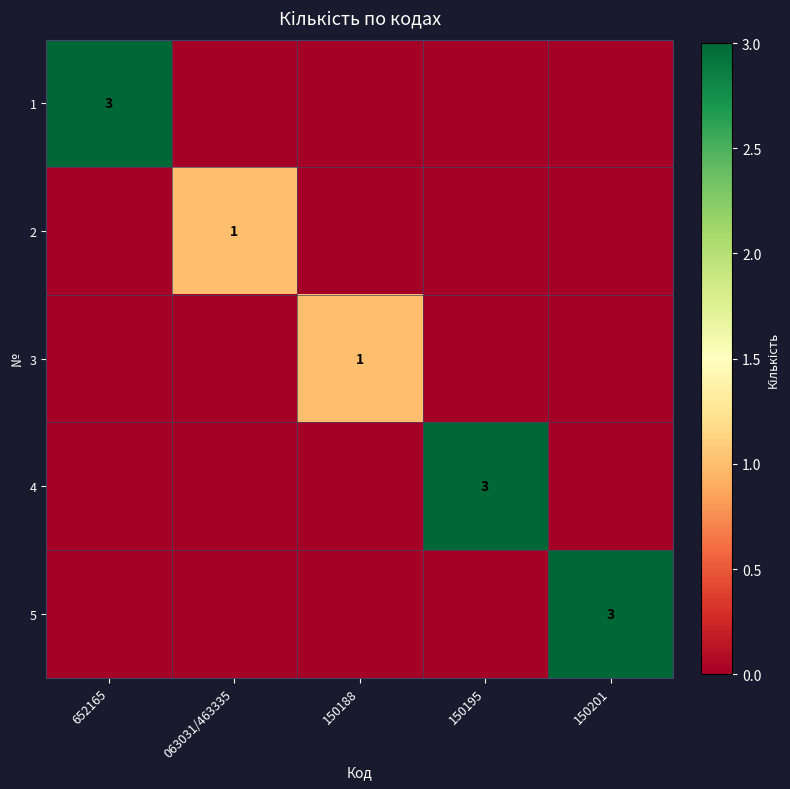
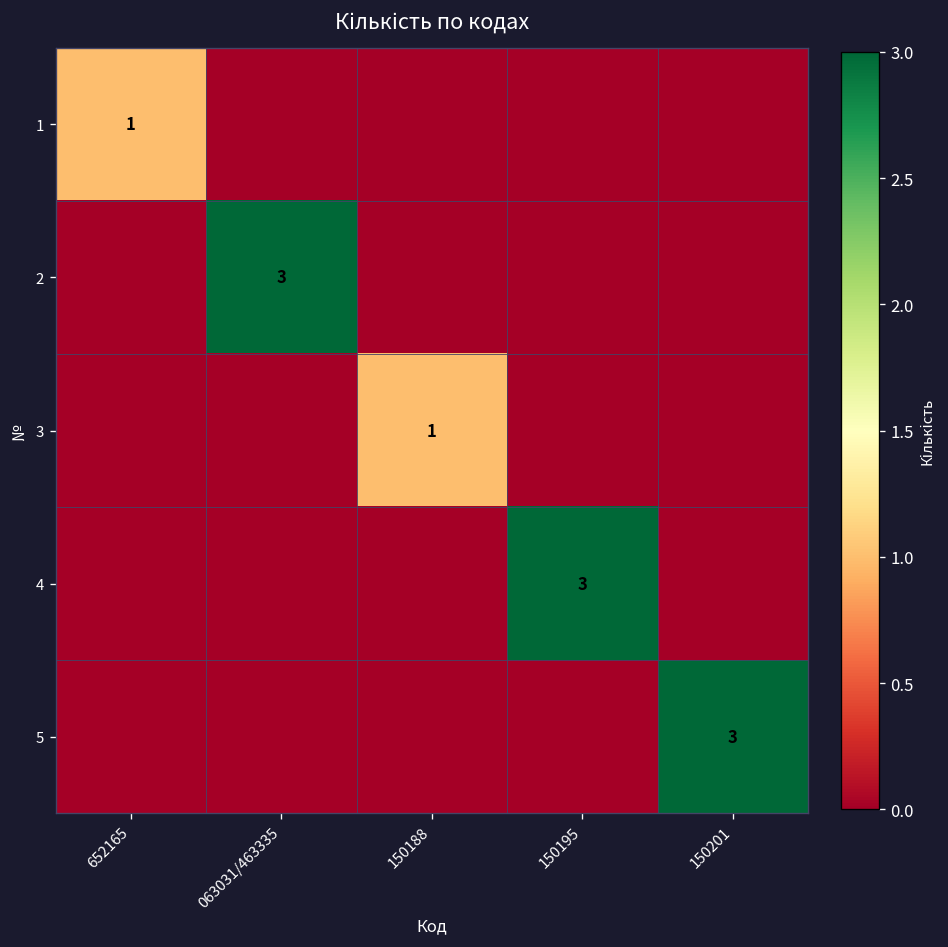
  {
    "1": {
-     "652165": 3
+     "652165": 1
    },
    "2": {
-     "063031/463335": 1
+     "063031/463335": 3
    },
    "3": {
      "150188": 1
    },
    "4": {
      "150195": 3
    },
    "5": {
      "150201": 3
    }
  }
